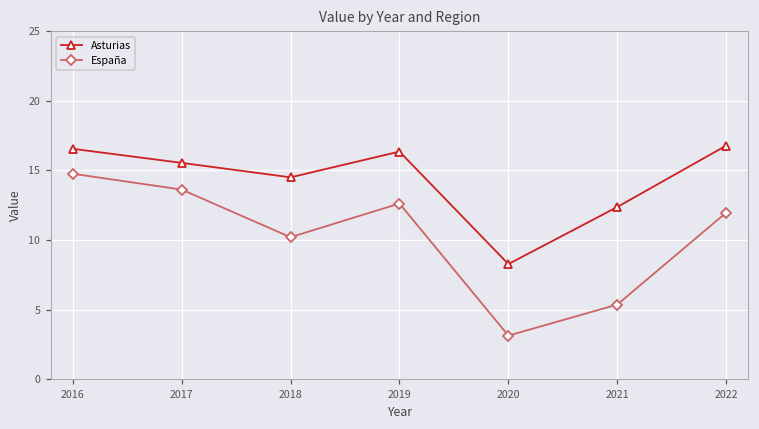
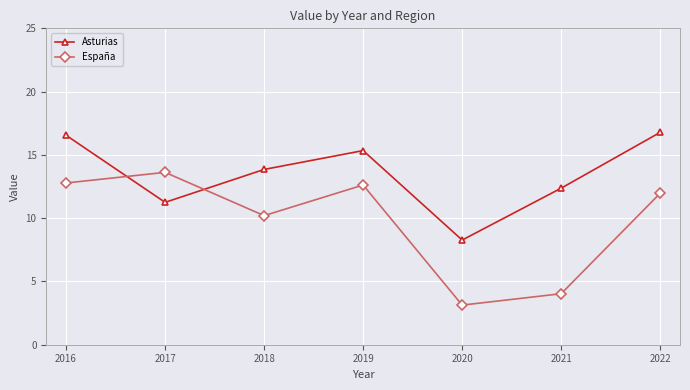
  {
    "Asturias": {
      "2016": 16.6,
-     "2017": 15.5,
-     "2018": 14.5,
-     "2019": 16.4,
+     "2017": 11.3,
+     "2018": 13.9,
+     "2019": 15.3,
      "2020": 8.3,
      "2021": 12.4,
      "2022": 16.8
    },
    "España": {
-     "2016": 14.8,
+     "2016": 12.8,
      "2017": 13.6,
      "2018": 10.2,
      "2019": 12.6,
      "2020": 3.1,
-     "2021": 5.4,
+     "2021": 4.0,
      "2022": 12.0
    }
  }
